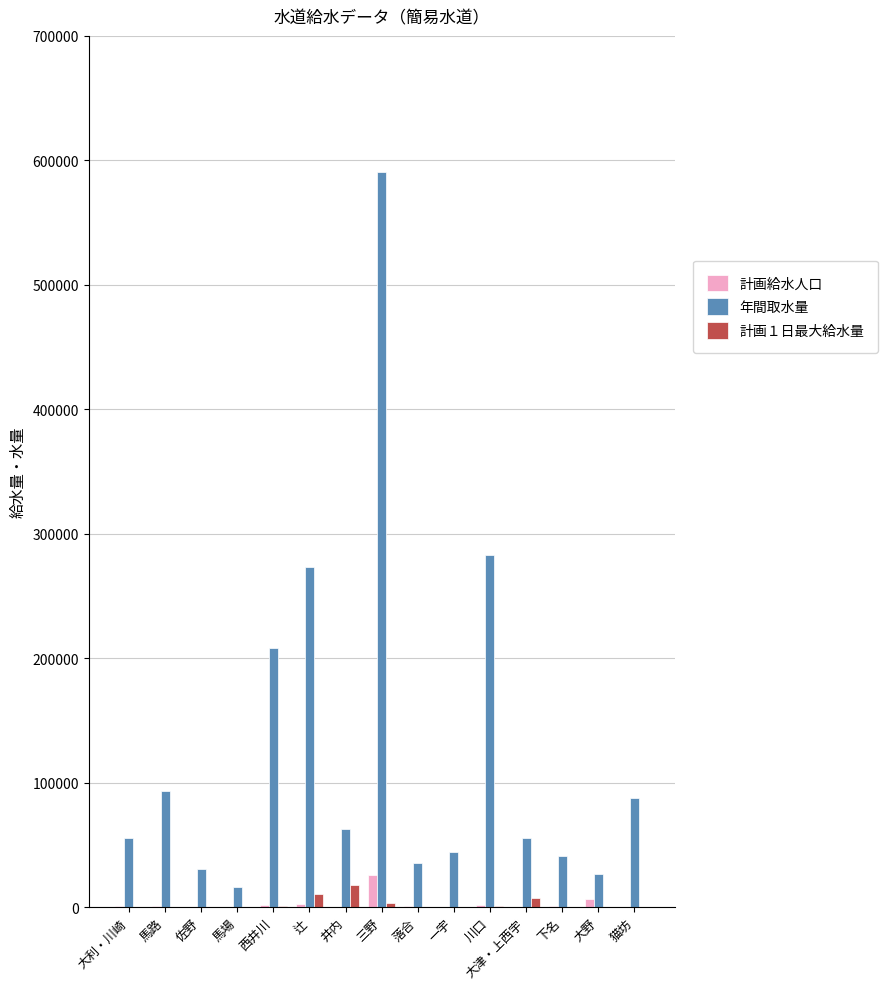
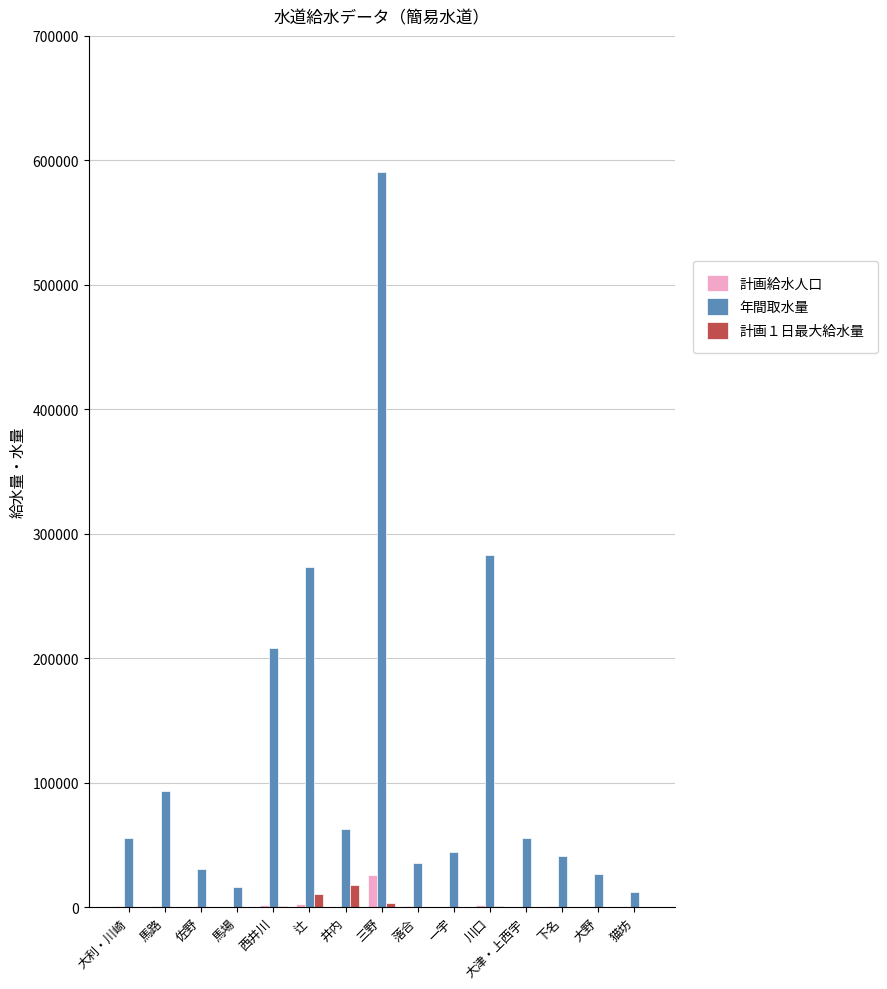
  {
    "計画給水人口": {
      "辻": 2000,
      "三野": 26000,
-     "大野": 7000
+     "大野": 0
    },
    "年間取水量": {
      "大利・川崎": 55000,
      "馬路": 93000,
      "佐野": 31000,
      "馬場": 17000,
      "西井川": 208000,
      "辻": 273000,
      "井内": 63000,
      "三野": 591000,
      "落合": 35000,
      "一宇": 44000,
      "川口": 283000,
      "大津・上西宇": 56000,
      "下名": 41000,
      "大野": 27000,
-     "猫坊": 88000
+     "猫坊": 12000
    },
    "計画１日最大給水量": {
      "辻": 11000,
      "井内": 18000,
      "三野": 3000,
-     "大津・上西宇": 7000
+     "大津・上西宇": 0
    }
  }
